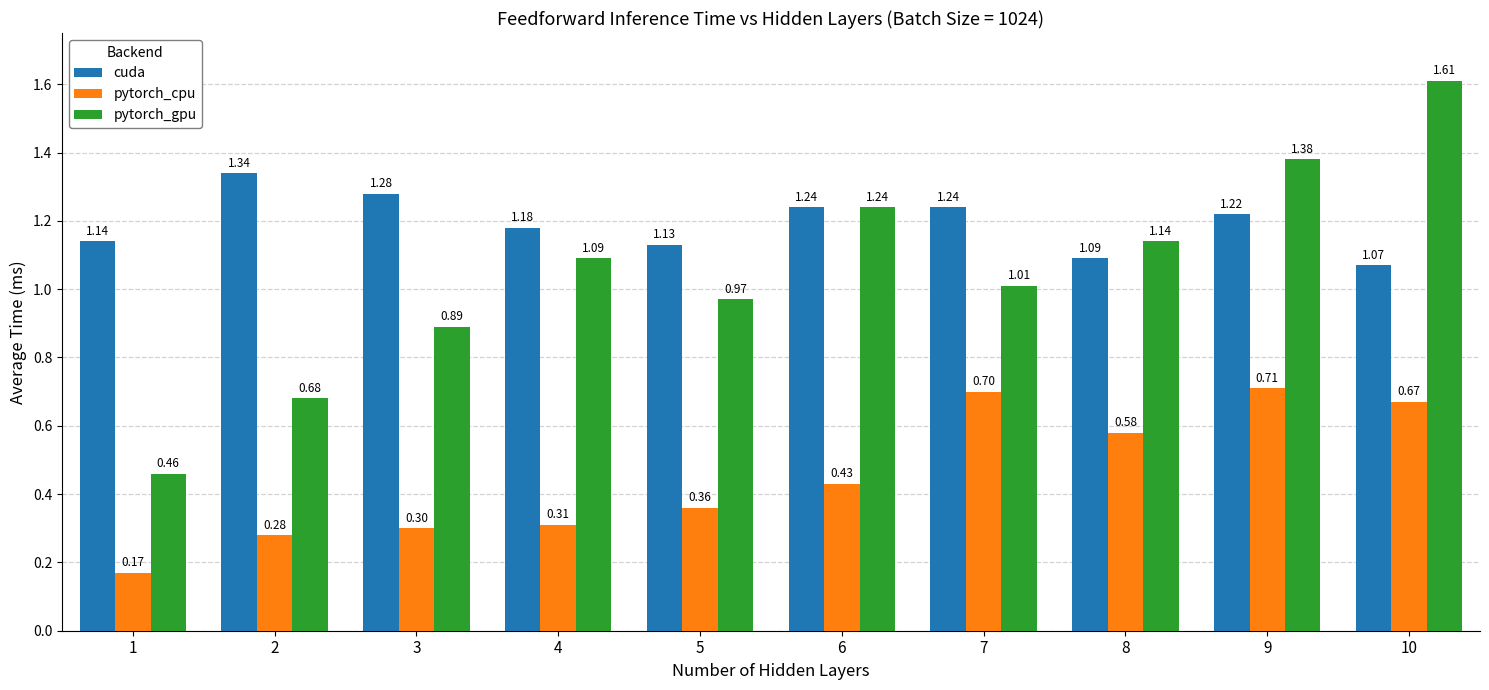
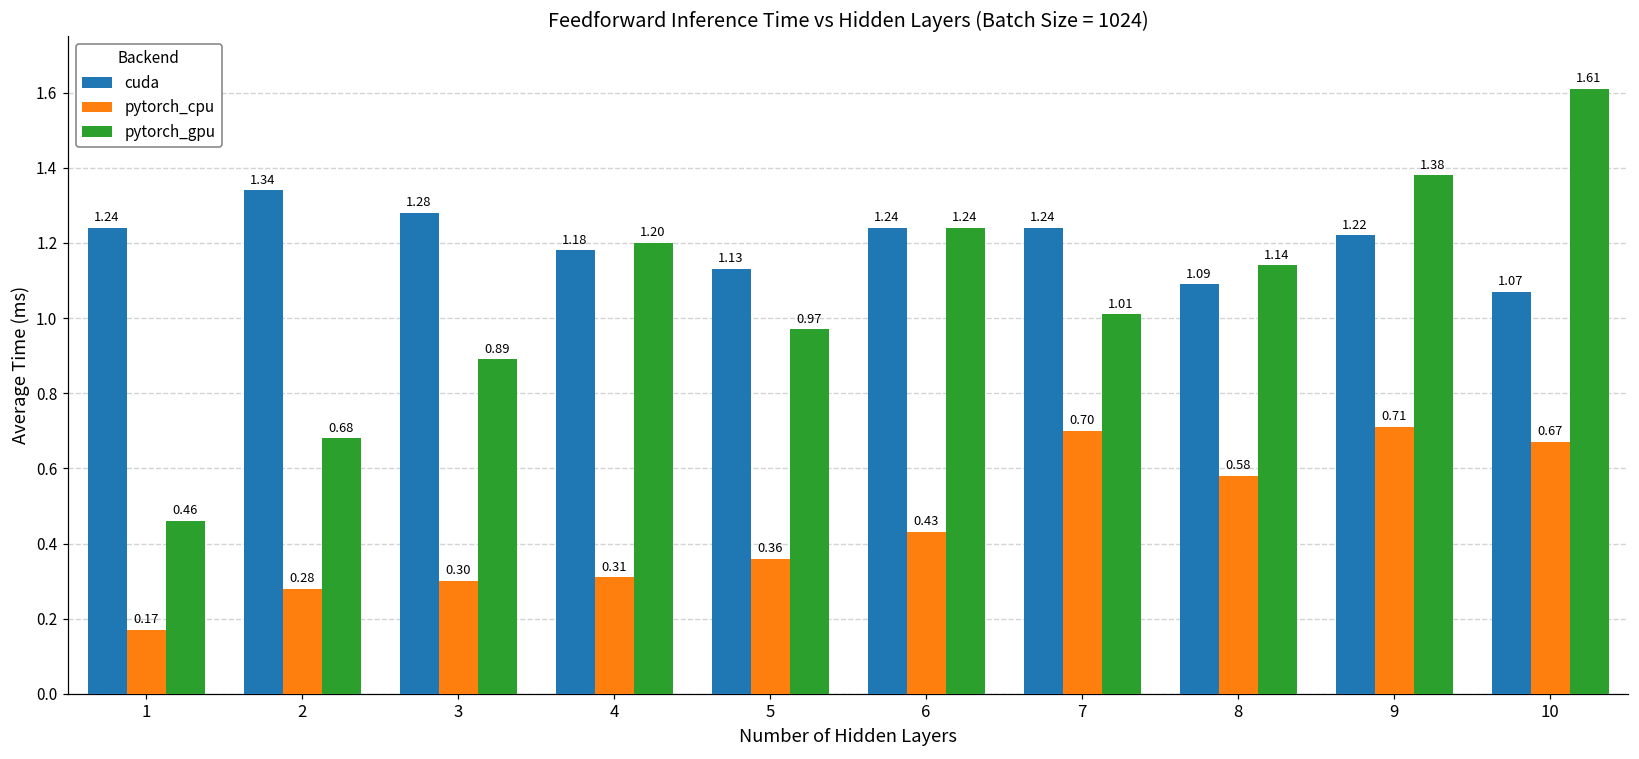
  {
    "cuda": {
-     "1": 1.14,
+     "1": 1.24,
      "2": 1.34,
      "3": 1.28,
      "4": 1.18,
      "5": 1.13,
      "6": 1.24,
      "7": 1.24,
      "8": 1.09,
      "9": 1.22,
      "10": 1.07
    },
    "pytorch_cpu": {
      "1": 0.17,
      "2": 0.28,
      "3": 0.30,
      "4": 0.31,
      "5": 0.36,
      "6": 0.43,
      "7": 0.70,
      "8": 0.58,
      "9": 0.71,
      "10": 0.67
    },
    "pytorch_gpu": {
      "1": 0.46,
      "2": 0.68,
      "3": 0.89,
-     "4": 1.09,
+     "4": 1.20,
      "5": 0.97,
      "6": 1.24,
      "7": 1.01,
      "8": 1.14,
      "9": 1.38,
      "10": 1.61
    }
  }
